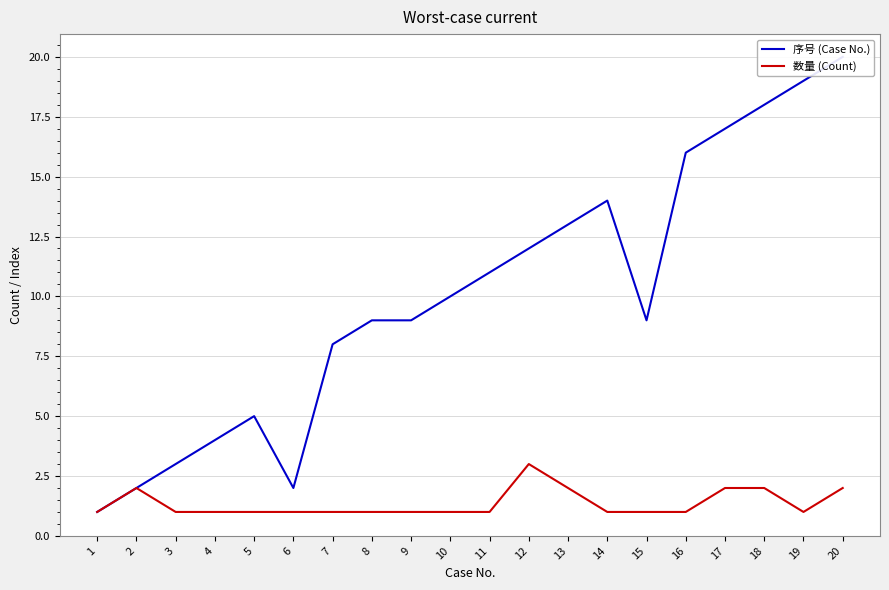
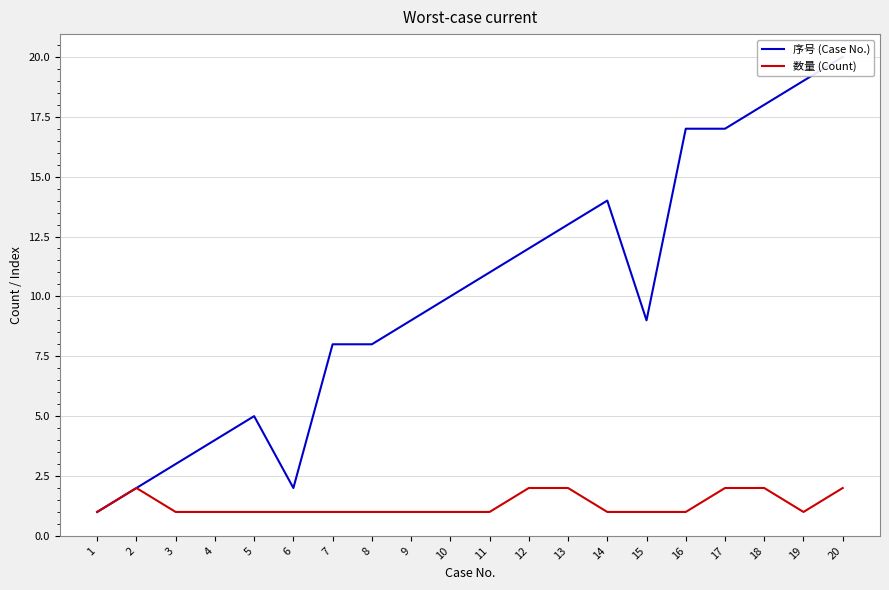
  {
    "序号 (Case No.)": {
      "3": 3,
      "4": 4,
      "5": 5,
      "6": 2,
      "7": 8,
-     "8": 9,
+     "8": 8,
      "9": 9,
      "10": 10,
      "11": 11,
      "12": 12,
      "13": 13,
      "14": 14,
      "15": 9,
-     "16": 16,
+     "16": 17,
      "17": 17,
      "18": 18,
      "19": 19
    },
    "数量 (Count)": {
      "3": 1,
      "4": 1,
      "5": 1,
      "6": 1,
      "7": 1,
      "8": 1,
      "9": 1,
      "10": 1,
      "11": 1,
-     "12": 3,
+     "12": 2,
      "13": 2,
      "14": 1,
      "15": 1,
      "16": 1,
      "17": 2,
      "18": 2,
      "19": 1,
      "20": 2
    }
  }
